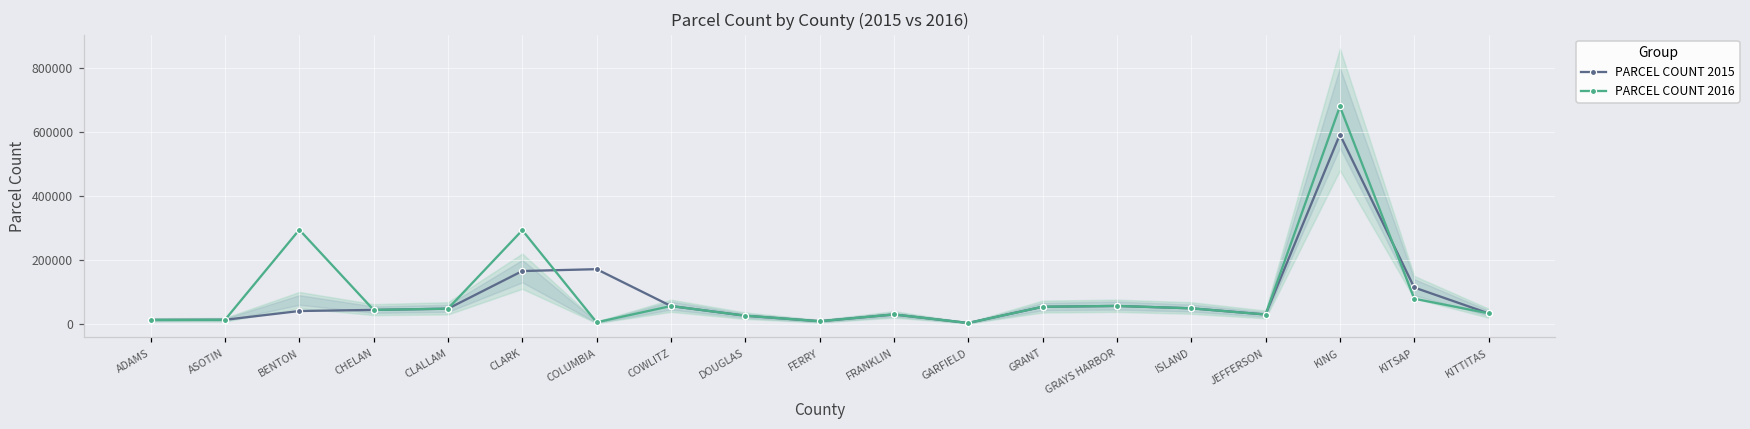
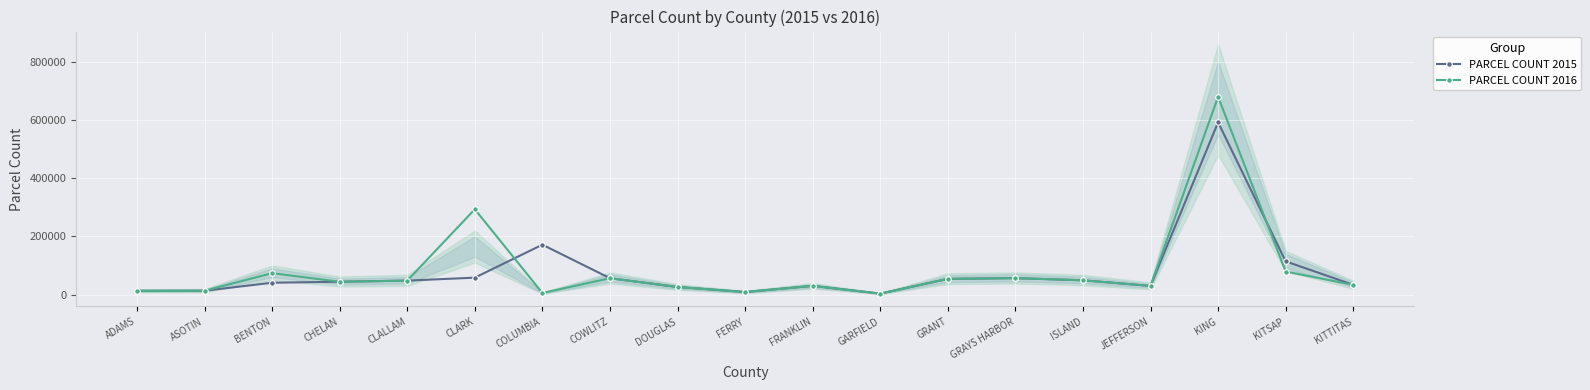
  {
    "PARCEL COUNT 2015": {
      "BENTON": 40000,
-     "CLARK": 170000,
+     "CLARK": 60000,
      "COLUMBIA": 170000,
      "KING": 590000,
      "KITSAP": 110000
    },
    "PARCEL COUNT 2016": {
-     "BENTON": 290000,
+     "BENTON": 70000,
      "CLARK": 290000,
      "KING": 680000,
      "KITSAP": 80000
    }
  }
